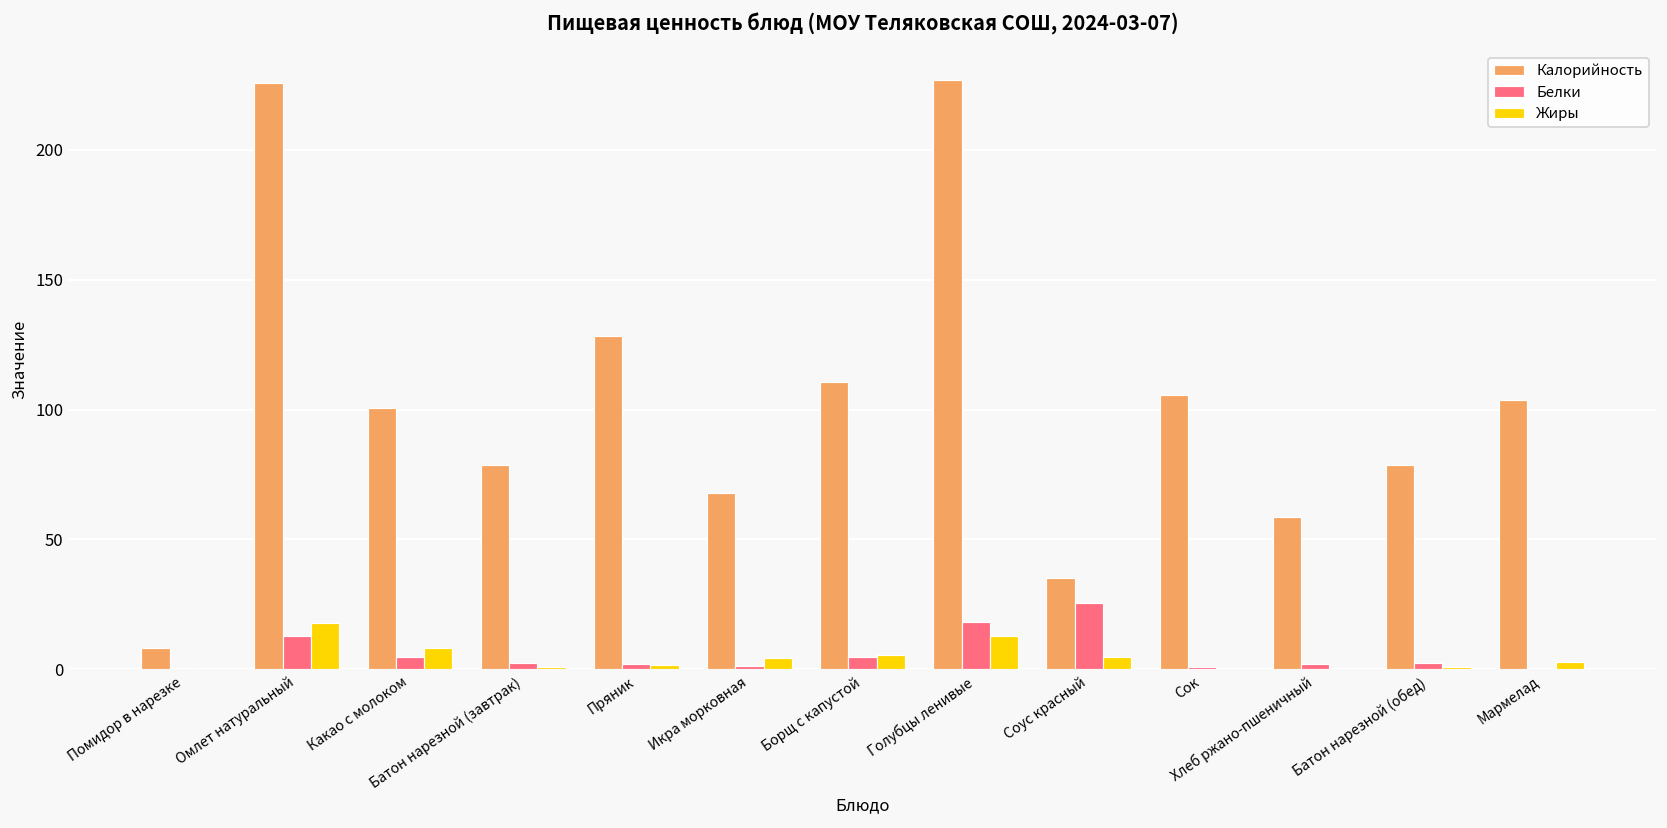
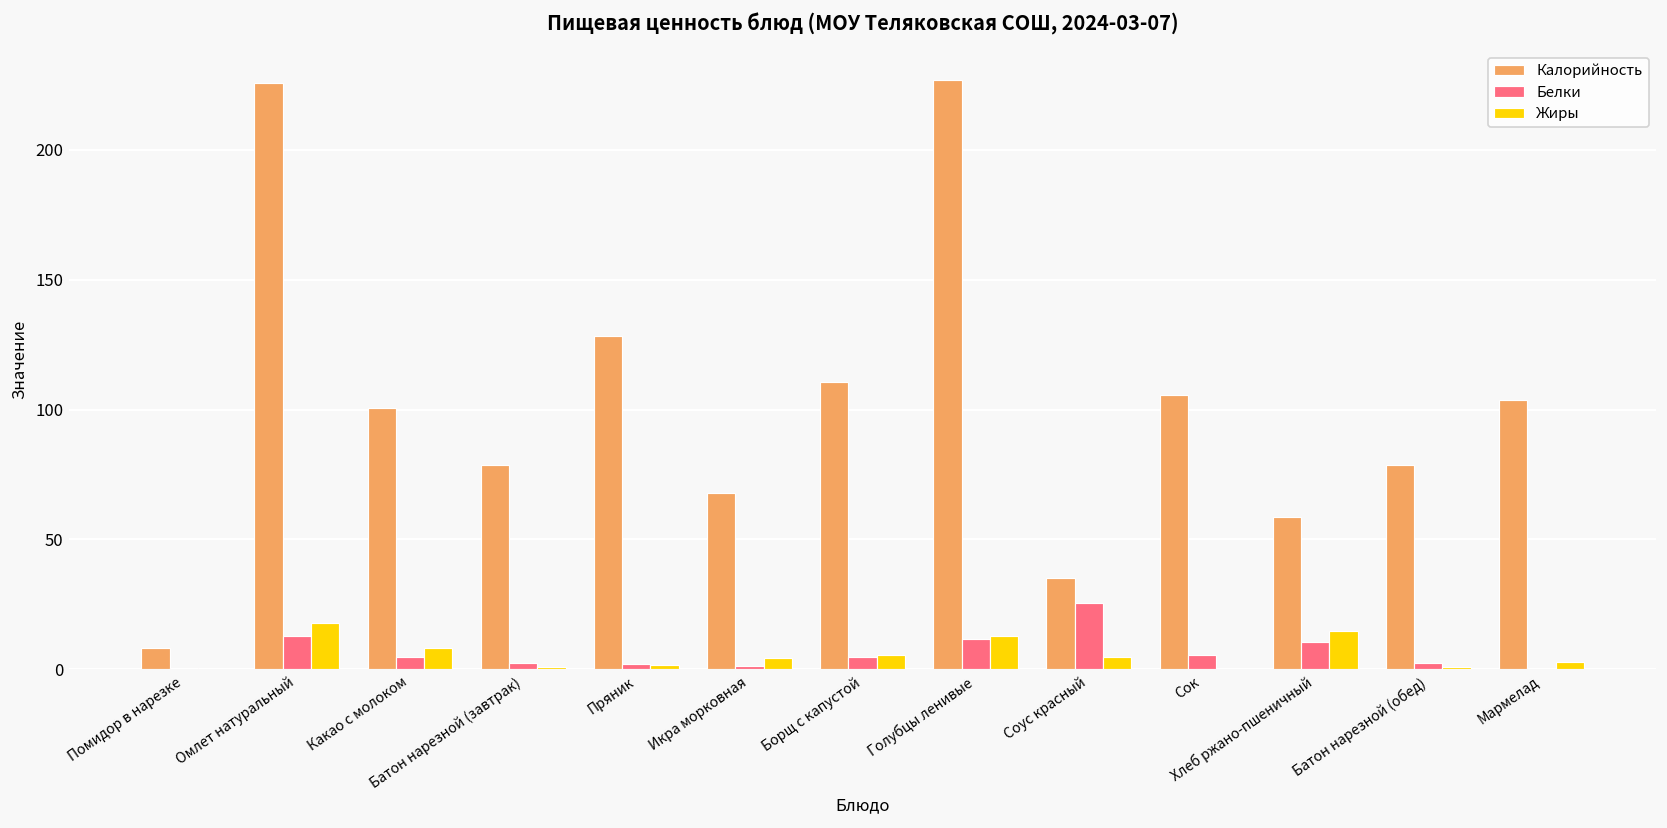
  {
    "Калорийность": {
      "Помидор в нарезке": 8,
      "Омлет натуральный": 226,
      "Какао с молоком": 100,
      "Батон нарезной (завтрак)": 79,
      "Пряник": 128,
      "Икра морковная": 68,
      "Борщ с капустой": 110,
      "Голубцы ленивые": 227,
      "Соус красный": 35,
      "Сок": 106,
      "Хлеб ржано-пшеничный": 59,
      "Батон нарезной (обед)": 79,
      "Мармелад": 104
    },
    "Белки": {
      "Омлет натуральный": 13,
      "Какао с молоком": 5,
      "Батон нарезной (завтрак)": 2,
      "Пряник": 2,
      "Икра морковная": 1,
      "Борщ с капустой": 5,
-     "Голубцы ленивые": 18,
+     "Голубцы ленивые": 12,
      "Соус красный": 26,
-     "Сок": 1,
-     "Хлеб ржано-пшеничный": 2,
+     "Сок": 6,
+     "Хлеб ржано-пшеничный": 11,
      "Батон нарезной (обед)": 2
    },
    "Жиры": {
      "Омлет натуральный": 18,
      "Какао с молоком": 8,
      "Пряник": 2,
      "Икра морковная": 4,
      "Борщ с капустой": 6,
      "Голубцы ленивые": 13,
      "Соус красный": 5,
      "Сок": 0,
-     "Хлеб ржано-пшеничный": 0,
+     "Хлеб ржано-пшеничный": 15,
      "Мармелад": 3
    }
  }
